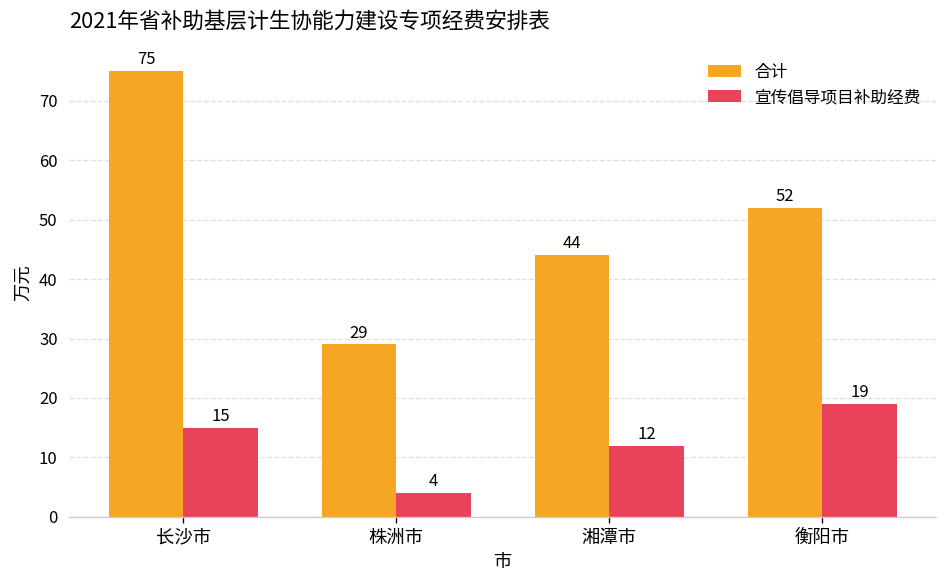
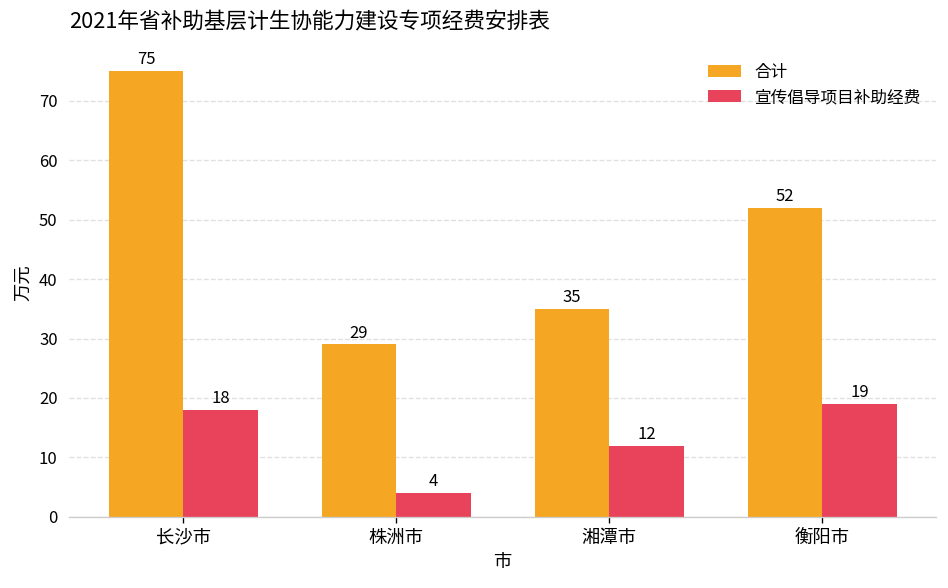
  {
    "合计": {
      "长沙市": 75,
      "株洲市": 29,
-     "湘潭市": 44,
+     "湘潭市": 35,
      "衡阳市": 52
    },
    "宣传倡导项目补助经费": {
-     "长沙市": 15,
+     "长沙市": 18,
      "株洲市": 4,
      "湘潭市": 12,
      "衡阳市": 19
    }
  }
